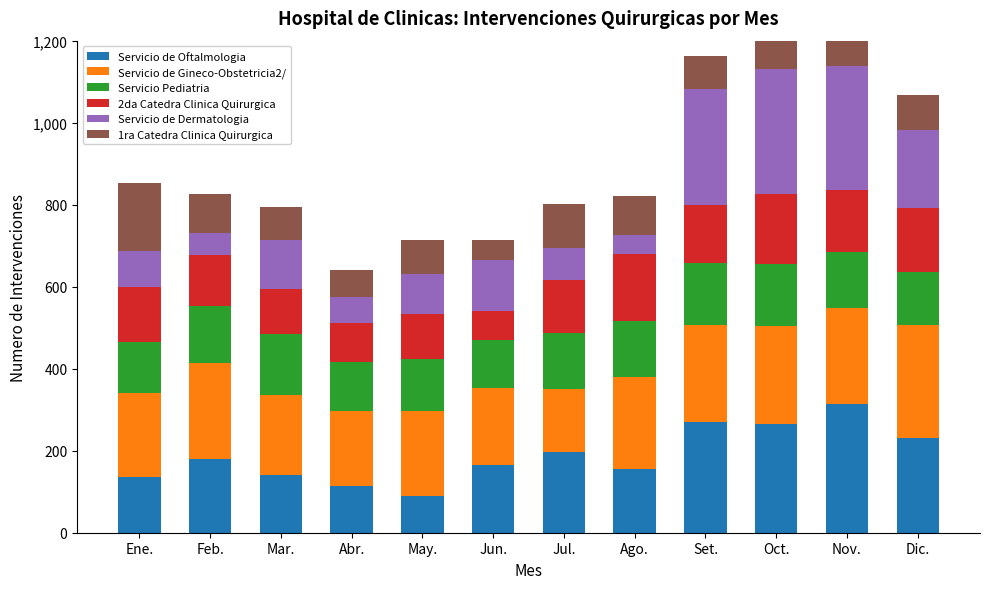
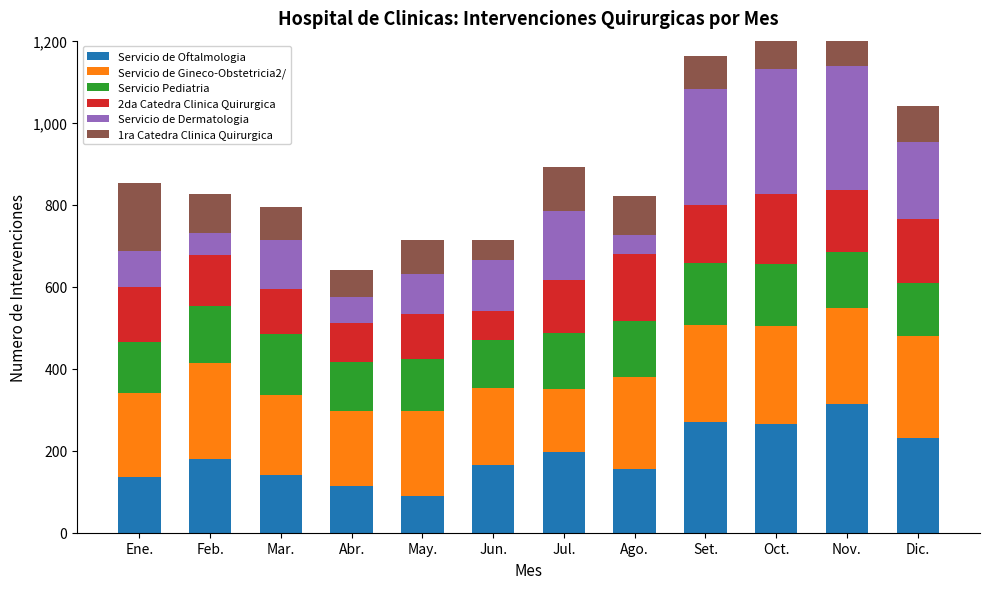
  {
    "Servicio de Oftalmologia": {
      "Ene.": 140,
      "Feb.": 180,
      "Mar.": 140,
      "Abr.": 110,
      "May.": 90,
      "Jun.": 160,
      "Jul.": 200,
      "Ago.": 160,
      "Set.": 270,
      "Oct.": 260,
      "Nov.": 320,
      "Dic.": 230
    },
    "Servicio de Gineco-Obstetricia2/": {
      "Ene.": 200,
      "Feb.": 230,
      "Mar.": 200,
      "Abr.": 190,
      "May.": 210,
      "Jun.": 190,
      "Jul.": 150,
      "Ago.": 220,
      "Set.": 240,
      "Oct.": 240,
      "Nov.": 230,
-     "Dic.": 280
+     "Dic.": 250
    },
    "Servicio Pediatria": {
      "Ene.": 120,
      "Feb.": 140,
      "Mar.": 150,
      "Abr.": 120,
      "May.": 130,
      "Jun.": 120,
      "Jul.": 140,
      "Ago.": 140,
      "Set.": 150,
      "Oct.": 150,
      "Nov.": 140,
      "Dic.": 130
    },
    "2da Catedra Clinica Quirurgica": {
      "Ene.": 140,
      "Feb.": 130,
      "Mar.": 110,
      "Abr.": 90,
      "May.": 110,
      "Jun.": 70,
      "Jul.": 130,
      "Ago.": 160,
      "Set.": 140,
      "Oct.": 170,
      "Nov.": 150,
      "Dic.": 160
    },
    "Servicio de Dermatologia": {
      "Ene.": 90,
      "Feb.": 50,
      "Mar.": 120,
      "Abr.": 60,
      "May.": 100,
      "Jun.": 120,
-     "Jul.": 80,
+     "Jul.": 170,
      "Ago.": 50,
      "Set.": 280,
      "Oct.": 300,
      "Nov.": 300,
      "Dic.": 190
    },
    "1ra Catedra Clinica Quirurgica": {
      "Ene.": 170,
      "Feb.": 100,
      "Mar.": 80,
      "Abr.": 70,
      "May.": 80,
      "Jun.": 50,
      "Jul.": 110,
      "Ago.": 100,
      "Set.": 80,
      "Dic.": 90
    }
  }
